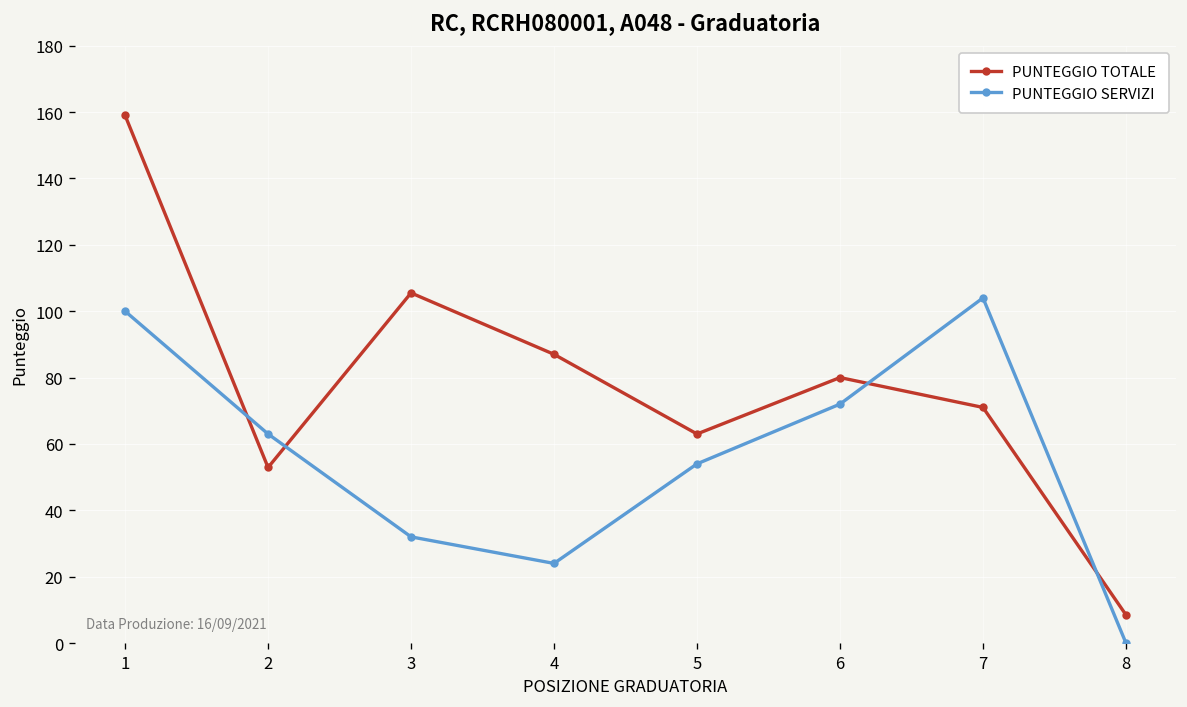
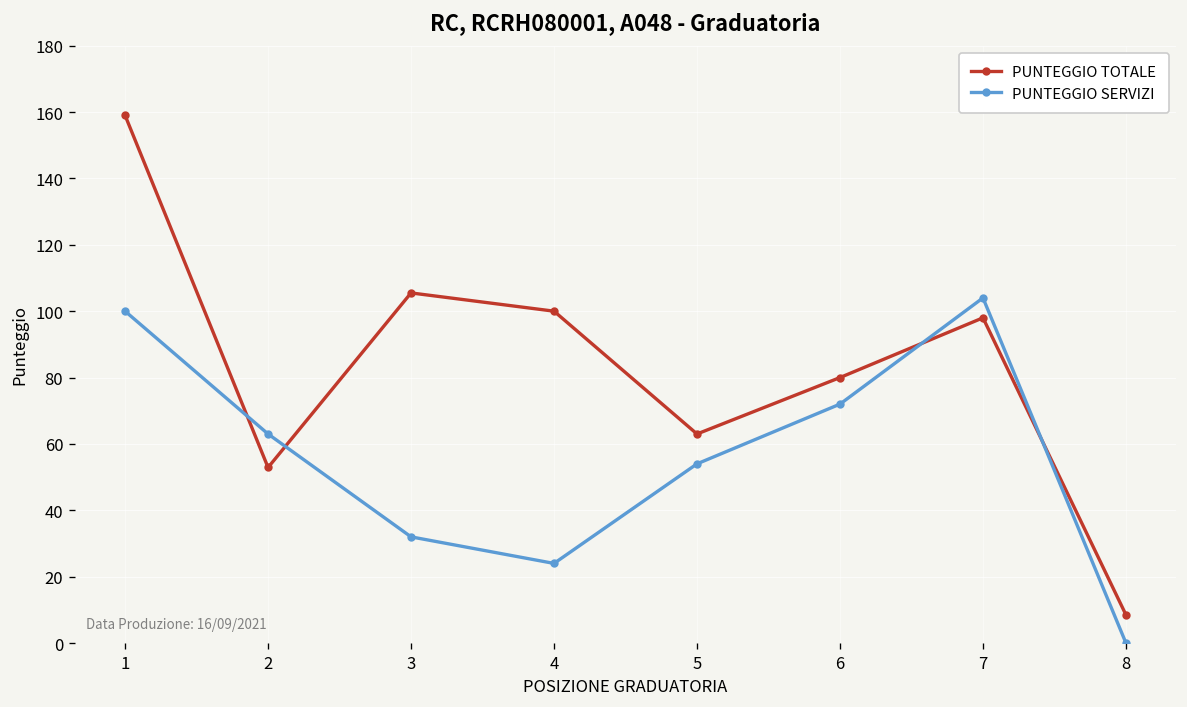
  {
    "PUNTEGGIO TOTALE": {
      "1": 159,
      "2": 53,
      "3": 106,
-     "4": 87,
+     "4": 100,
      "5": 63,
      "6": 80,
-     "7": 71,
+     "7": 98,
      "8": 9
    },
    "PUNTEGGIO SERVIZI": {
      "1": 100,
      "2": 63,
      "3": 32,
      "4": 24,
      "5": 54,
      "6": 72,
      "7": 104,
      "8": 0
    }
  }
